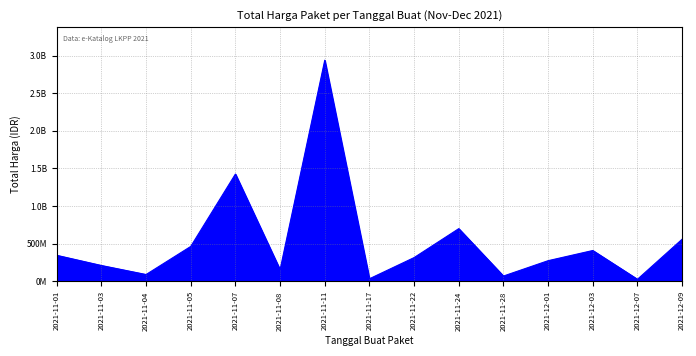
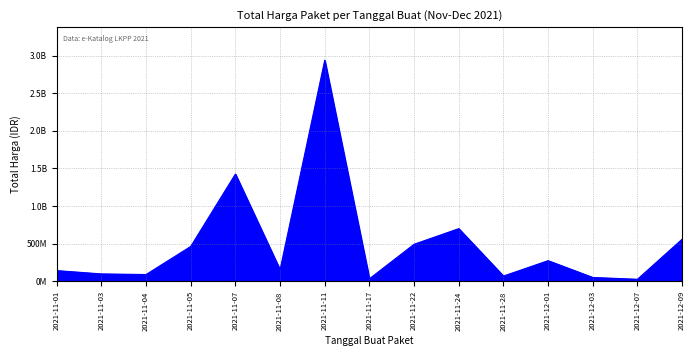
  {
-   "2021-11-01": 300000000,
-   "2021-11-03": 200000000,
+   "2021-11-01": 100000000,
+   "2021-11-03": 100000000,
    "2021-11-04": 100000000,
    "2021-11-05": 500000000,
    "2021-11-07": 1400000000,
    "2021-11-08": 200000000,
    "2021-11-11": 2900000000,
    "2021-11-17": 0,
-   "2021-11-22": 300000000,
+   "2021-11-22": 500000000,
    "2021-11-24": 700000000,
    "2021-11-28": 100000000,
    "2021-12-01": 300000000,
-   "2021-12-03": 400000000,
+   "2021-12-03": 100000000,
    "2021-12-07": 0,
    "2021-12-09": 600000000
  }
